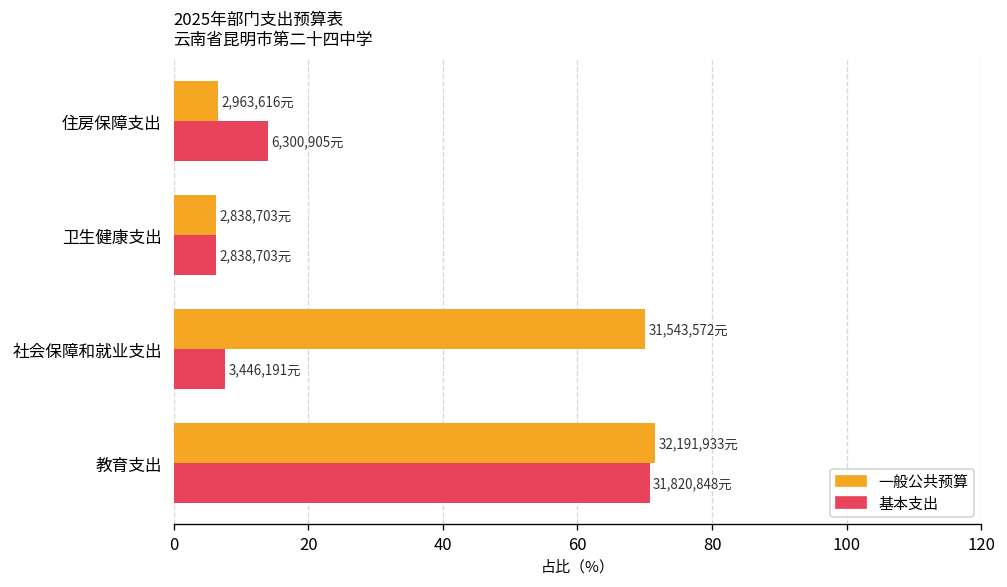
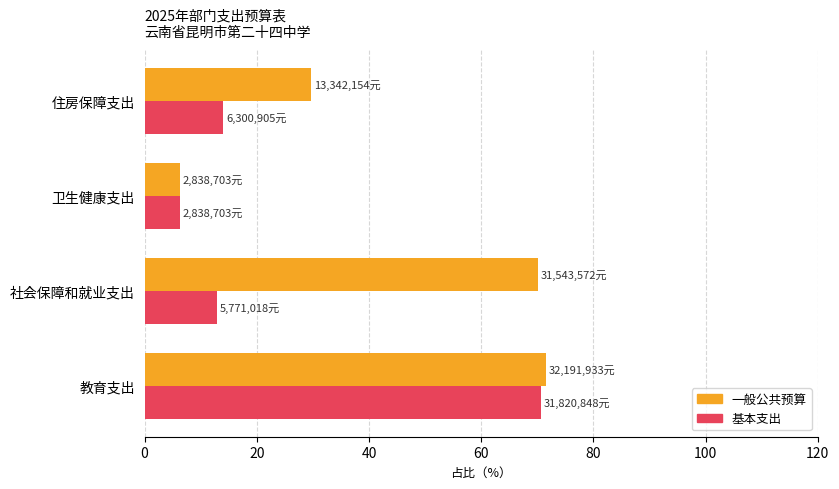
  {
    "一般公共预算": {
-     "住房保障支出": "2,963,616元"
+     "住房保障支出": "13,342,154元"
    },
    "基本支出": {
-     "社会保障和就业支出": "3,446,191元"
+     "社会保障和就业支出": "5,771,018元"
    }
  }
